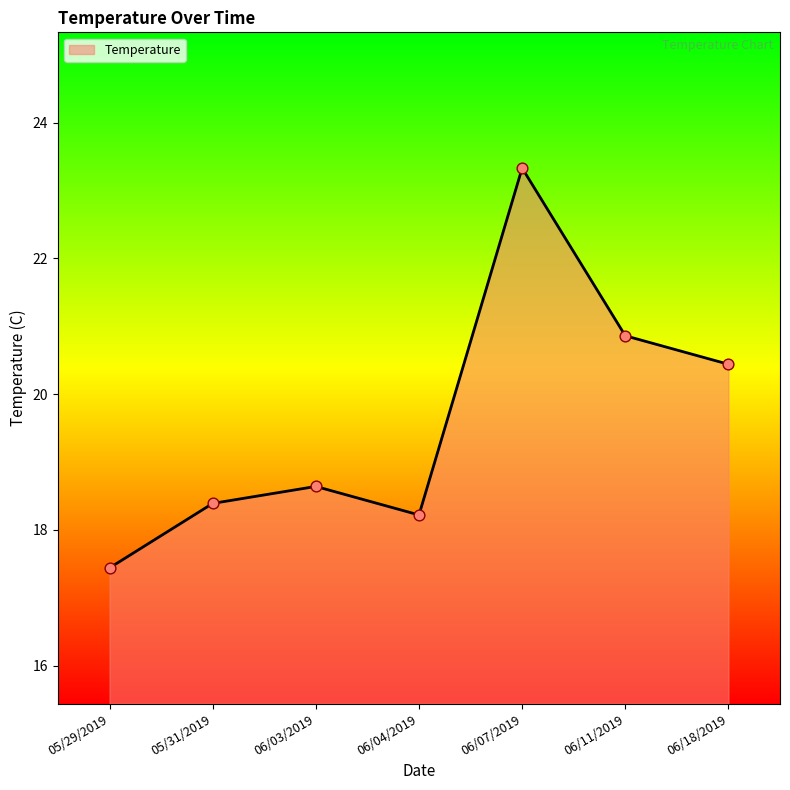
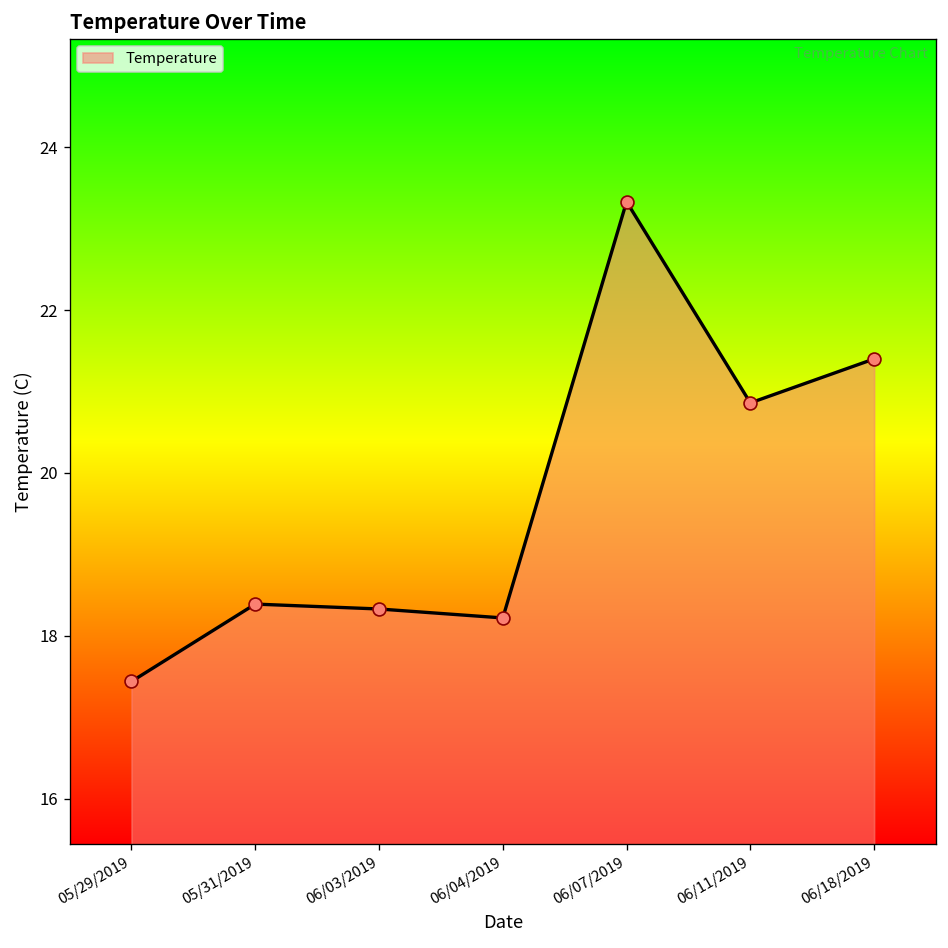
  {
    "05/29/2019": 17.4,
    "05/31/2019": 18.4,
-   "06/03/2019": 18.6,
+   "06/03/2019": 18.3,
    "06/04/2019": 18.2,
    "06/07/2019": 23.3,
    "06/11/2019": 20.9,
-   "06/18/2019": 20.4
+   "06/18/2019": 21.4
  }
